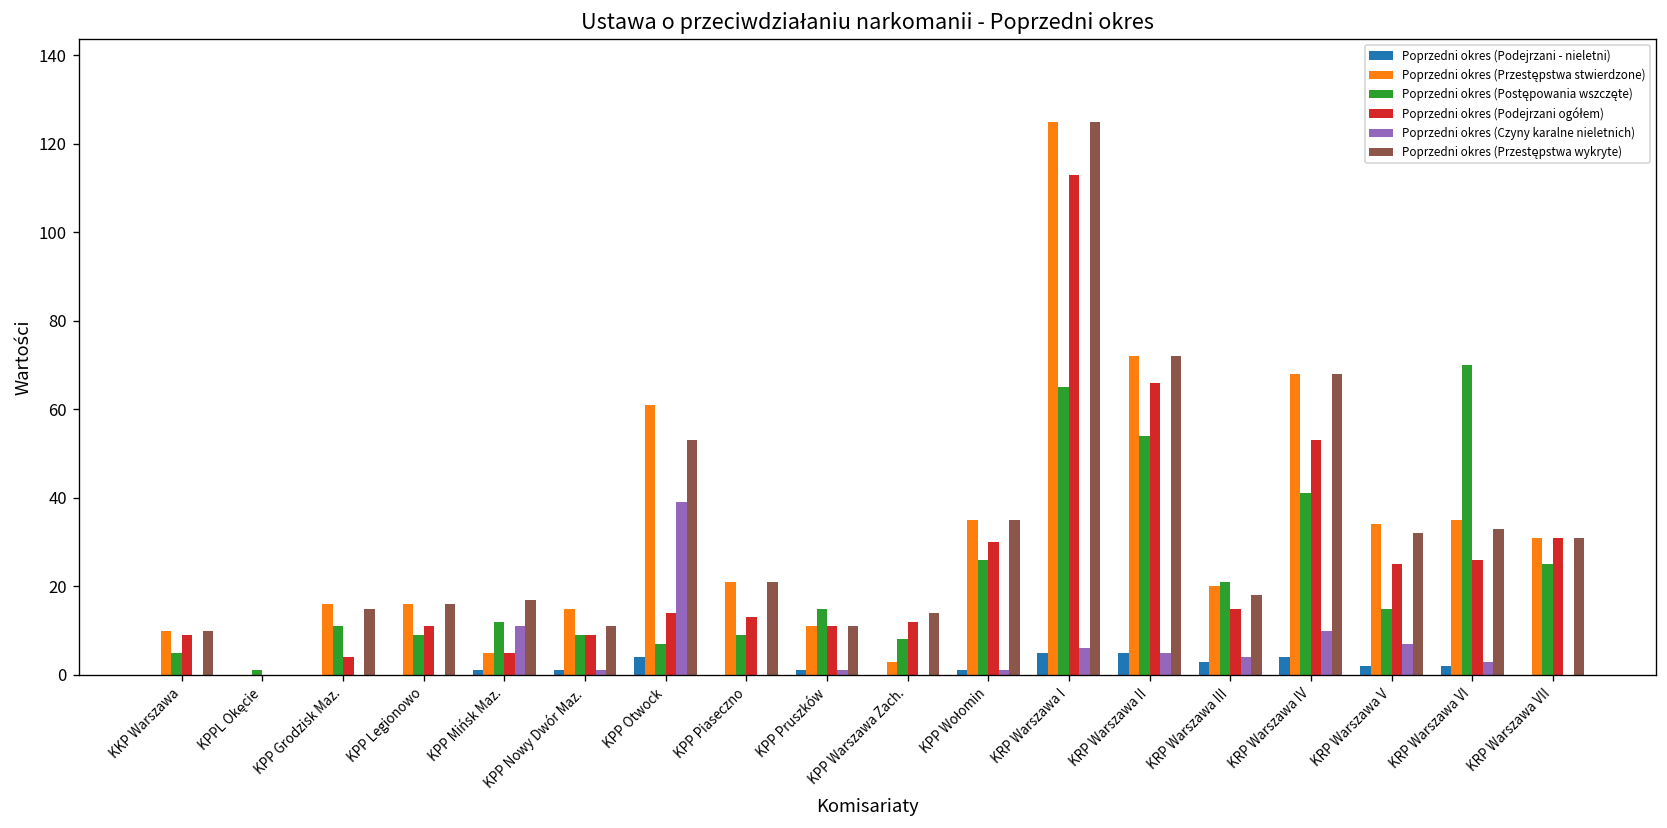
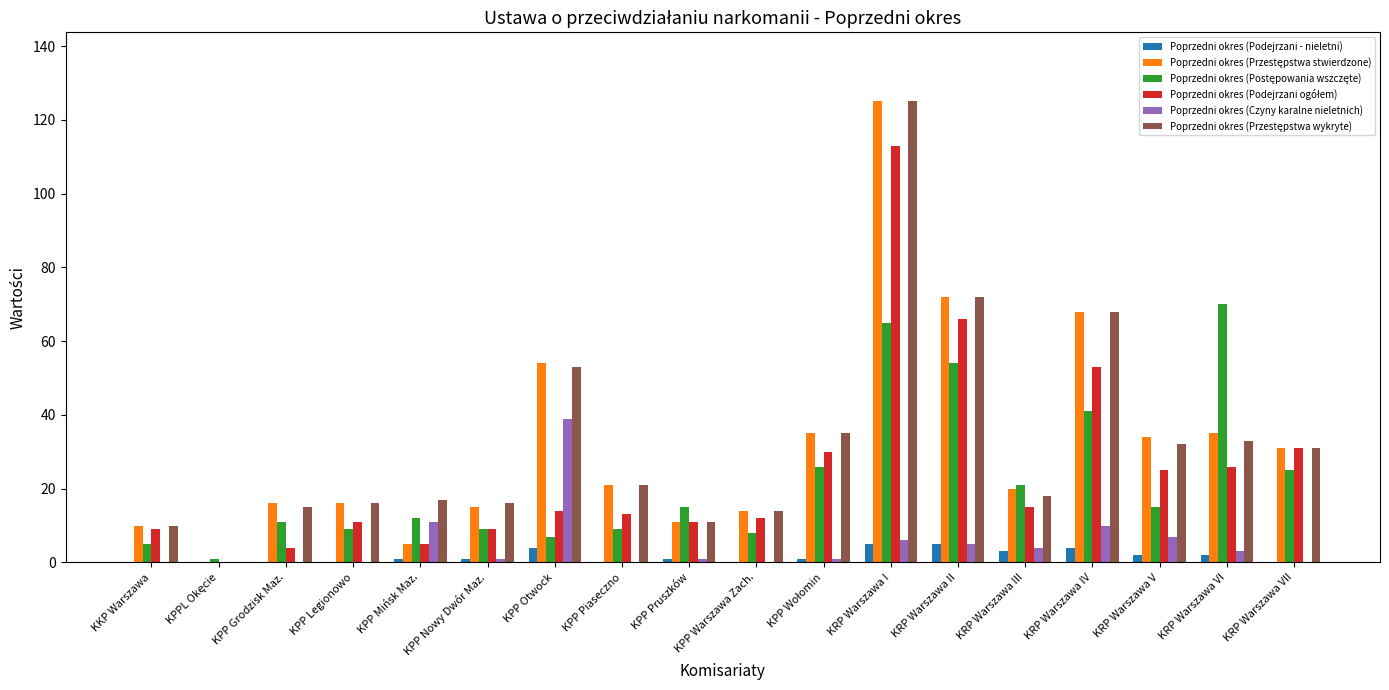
  {
    "Poprzedni okres (Podejrzani - nieletni)": {
      "KKP Warszawa": 0,
      "KPPL Okęcie": 0,
      "KPP Grodzisk Maz.": 0,
      "KPP Legionowo": 0,
      "KPP Mińsk Maz.": 1,
      "KPP Nowy Dwór Maz.": 1,
      "KPP Otwock": 4,
      "KPP Piaseczno": 0,
      "KPP Pruszków": 1,
      "KPP Warszawa Zach.": 0,
      "KPP Wołomin": 1,
      "KRP Warszawa I": 5,
      "KRP Warszawa II": 5,
      "KRP Warszawa III": 3,
      "KRP Warszawa IV": 4,
      "KRP Warszawa V": 2,
      "KRP Warszawa VI": 2,
      "KRP Warszawa VII": 0
    },
    "Poprzedni okres (Przestępstwa stwierdzone)": {
      "KKP Warszawa": 10,
      "KPPL Okęcie": 0,
      "KPP Grodzisk Maz.": 16,
      "KPP Legionowo": 16,
      "KPP Mińsk Maz.": 5,
      "KPP Nowy Dwór Maz.": 15,
-     "KPP Otwock": 61,
+     "KPP Otwock": 54,
      "KPP Piaseczno": 21,
      "KPP Pruszków": 11,
-     "KPP Warszawa Zach.": 3,
+     "KPP Warszawa Zach.": 14,
      "KPP Wołomin": 35,
      "KRP Warszawa I": 125,
      "KRP Warszawa II": 72,
      "KRP Warszawa III": 20,
      "KRP Warszawa IV": 68,
      "KRP Warszawa V": 34,
      "KRP Warszawa VI": 35,
      "KRP Warszawa VII": 31
    },
    "Poprzedni okres (Postępowania wszczęte)": {
      "KKP Warszawa": 5,
      "KPPL Okęcie": 1,
      "KPP Grodzisk Maz.": 11,
      "KPP Legionowo": 9,
      "KPP Mińsk Maz.": 12,
      "KPP Nowy Dwór Maz.": 9,
      "KPP Otwock": 7,
      "KPP Piaseczno": 9,
      "KPP Pruszków": 15,
      "KPP Warszawa Zach.": 8,
      "KPP Wołomin": 26,
      "KRP Warszawa I": 65,
      "KRP Warszawa II": 54,
      "KRP Warszawa III": 21,
      "KRP Warszawa IV": 41,
      "KRP Warszawa V": 15,
      "KRP Warszawa VI": 70,
      "KRP Warszawa VII": 25
    },
    "Poprzedni okres (Podejrzani ogółem)": {
      "KKP Warszawa": 9,
      "KPPL Okęcie": 0,
      "KPP Grodzisk Maz.": 4,
      "KPP Legionowo": 11,
      "KPP Mińsk Maz.": 5,
      "KPP Nowy Dwór Maz.": 9,
      "KPP Otwock": 14,
      "KPP Piaseczno": 13,
      "KPP Pruszków": 11,
      "KPP Warszawa Zach.": 12,
      "KPP Wołomin": 30,
      "KRP Warszawa I": 113,
      "KRP Warszawa II": 66,
      "KRP Warszawa III": 15,
      "KRP Warszawa IV": 53,
      "KRP Warszawa V": 25,
      "KRP Warszawa VI": 26,
      "KRP Warszawa VII": 31
    },
    "Poprzedni okres (Czyny karalne nieletnich)": {
      "KKP Warszawa": 0,
      "KPPL Okęcie": 0,
      "KPP Grodzisk Maz.": 0,
      "KPP Legionowo": 0,
      "KPP Mińsk Maz.": 11,
      "KPP Nowy Dwór Maz.": 1,
      "KPP Otwock": 39,
      "KPP Piaseczno": 0,
      "KPP Pruszków": 1,
      "KPP Warszawa Zach.": 0,
      "KPP Wołomin": 1,
      "KRP Warszawa I": 6,
      "KRP Warszawa II": 5,
      "KRP Warszawa III": 4,
      "KRP Warszawa IV": 10,
      "KRP Warszawa V": 7,
      "KRP Warszawa VI": 3,
      "KRP Warszawa VII": 0
    },
    "Poprzedni okres (Przestępstwa wykryte)": {
      "KKP Warszawa": 10,
      "KPPL Okęcie": 0,
      "KPP Grodzisk Maz.": 15,
      "KPP Legionowo": 16,
      "KPP Mińsk Maz.": 17,
-     "KPP Nowy Dwór Maz.": 11,
+     "KPP Nowy Dwór Maz.": 16,
      "KPP Otwock": 53,
      "KPP Piaseczno": 21,
      "KPP Pruszków": 11,
      "KPP Warszawa Zach.": 14,
      "KPP Wołomin": 35,
      "KRP Warszawa I": 125,
      "KRP Warszawa II": 72,
      "KRP Warszawa III": 18,
      "KRP Warszawa IV": 68,
      "KRP Warszawa V": 32,
      "KRP Warszawa VI": 33,
      "KRP Warszawa VII": 31
    }
  }
